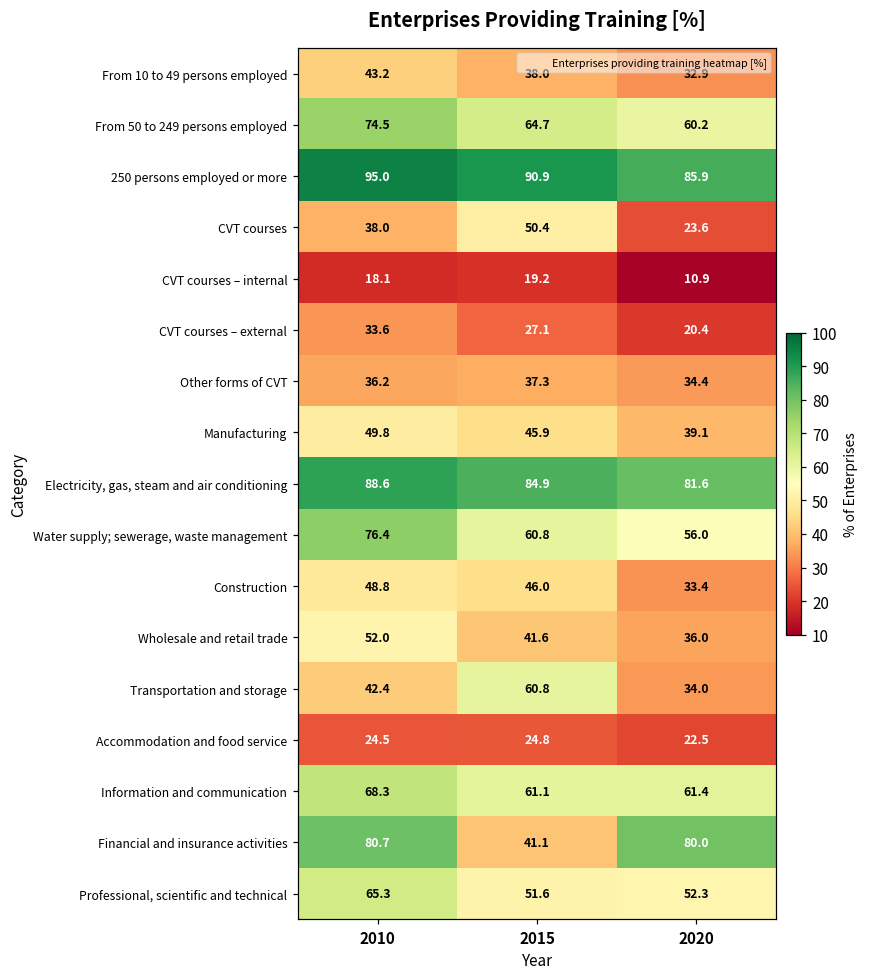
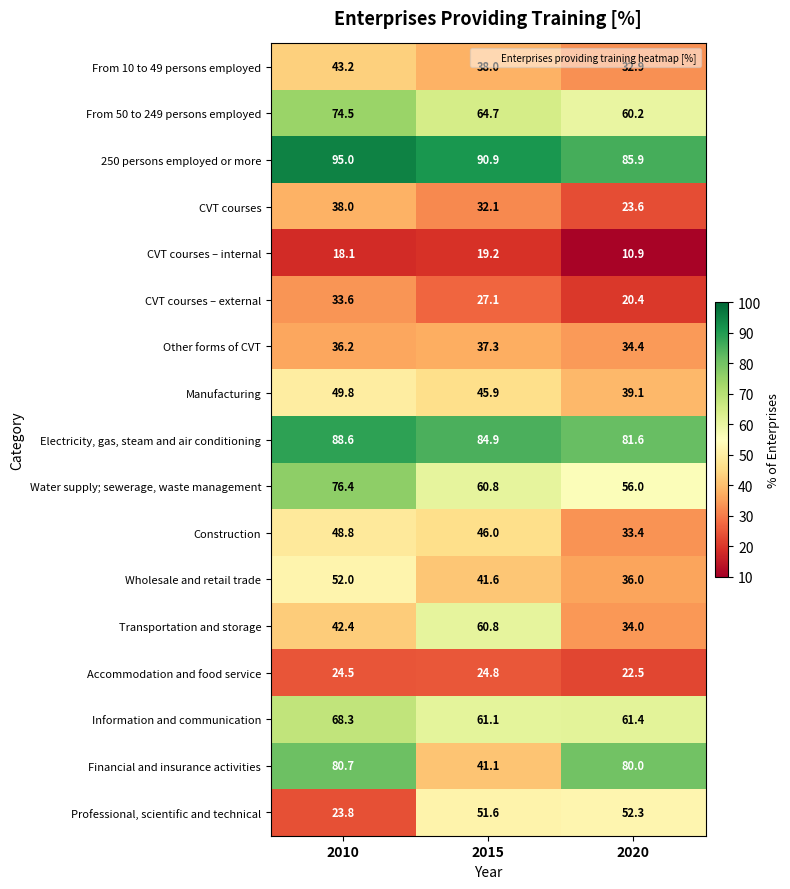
  {
    "From 10 to 49 persons employed": {
      "2010": 43.2
    },
    "From 50 to 249 persons employed": {
      "2010": 74.5,
      "2015": 64.7,
      "2020": 60.2
    },
    "250 persons employed or more": {
      "2010": 95.0,
      "2015": 90.9,
      "2020": 85.9
    },
    "CVT courses": {
      "2010": 38.0,
-     "2015": 50.4,
+     "2015": 32.1,
      "2020": 23.6
    },
    "CVT courses – internal": {
      "2010": 18.1,
      "2015": 19.2,
      "2020": 10.9
    },
    "CVT courses – external": {
      "2010": 33.6,
      "2015": 27.1,
      "2020": 20.4
    },
    "Other forms of CVT": {
      "2010": 36.2,
      "2015": 37.3,
      "2020": 34.4
    },
    "Manufacturing": {
      "2010": 49.8,
      "2015": 45.9,
      "2020": 39.1
    },
    "Electricity, gas, steam and air conditioning": {
      "2010": 88.6,
      "2015": 84.9,
      "2020": 81.6
    },
    "Water supply; sewerage, waste management": {
      "2010": 76.4,
      "2015": 60.8,
      "2020": 56.0
    },
    "Construction": {
      "2010": 48.8,
      "2015": 46.0,
      "2020": 33.4
    },
    "Wholesale and retail trade": {
      "2010": 52.0,
      "2015": 41.6,
      "2020": 36.0
    },
    "Transportation and storage": {
      "2010": 42.4,
      "2015": 60.8,
      "2020": 34.0
    },
    "Accommodation and food service": {
      "2010": 24.5,
      "2015": 24.8,
      "2020": 22.5
    },
    "Information and communication": {
      "2010": 68.3,
      "2015": 61.1,
      "2020": 61.4
    },
    "Financial and insurance activities": {
      "2010": 80.7,
      "2015": 41.1,
      "2020": 80.0
    },
    "Professional, scientific and technical": {
-     "2010": 65.3,
+     "2010": 23.8,
      "2015": 51.6,
      "2020": 52.3
    }
  }
